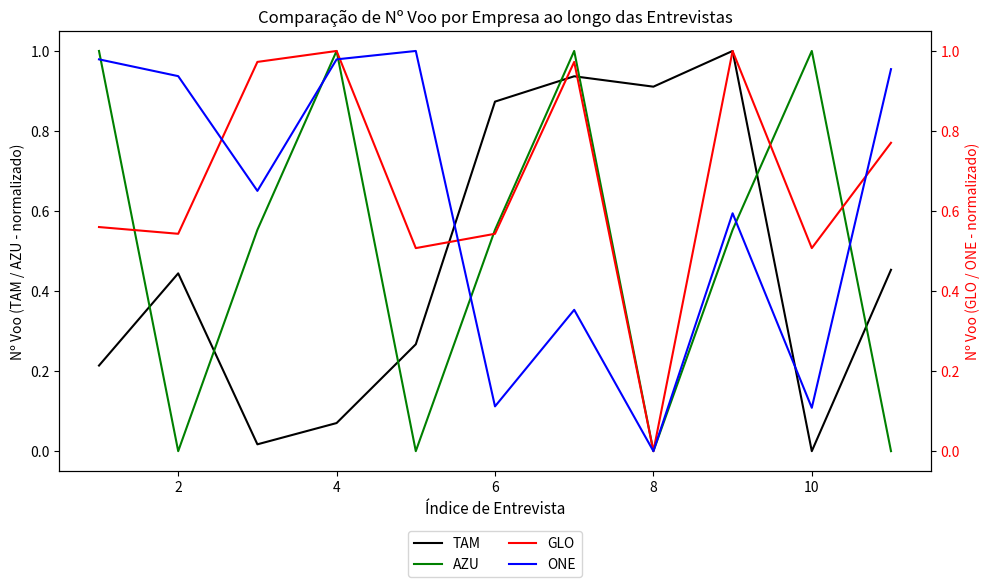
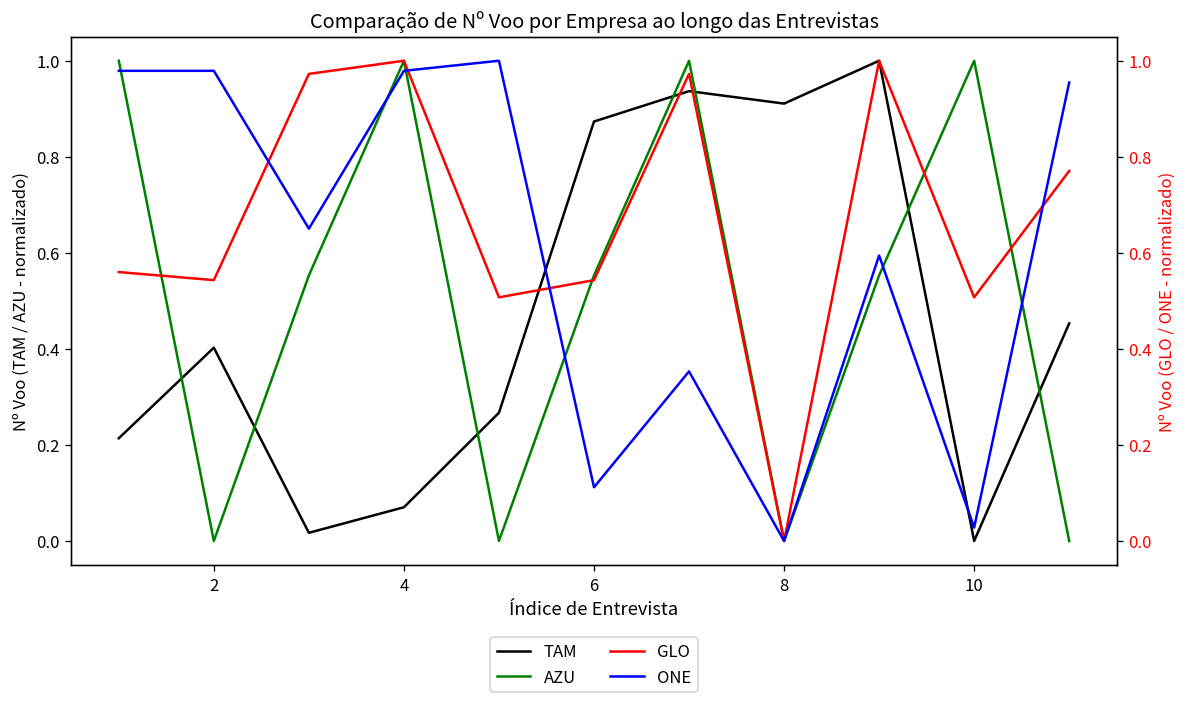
  {
    "TAM": {
-     "2": 0.44,
+     "2": 0.40,
      "4": 0.07,
      "6": 0.87,
      "8": 0.91,
      "10": 0.00
    },
    "AZU": {
      "2": 0.00,
      "4": 1.00,
      "6": 0.55,
      "8": 0.00,
      "10": 1.00
    },
    "GLO": {
      "2": 0.54,
      "4": 1.00,
      "6": 0.54,
      "10": 0.51
    },
    "ONE": {
-     "2": 0.94,
+     "2": 0.98,
      "4": 0.98,
      "6": 0.11,
-     "10": 0.11
+     "10": 0.03
    }
  }
